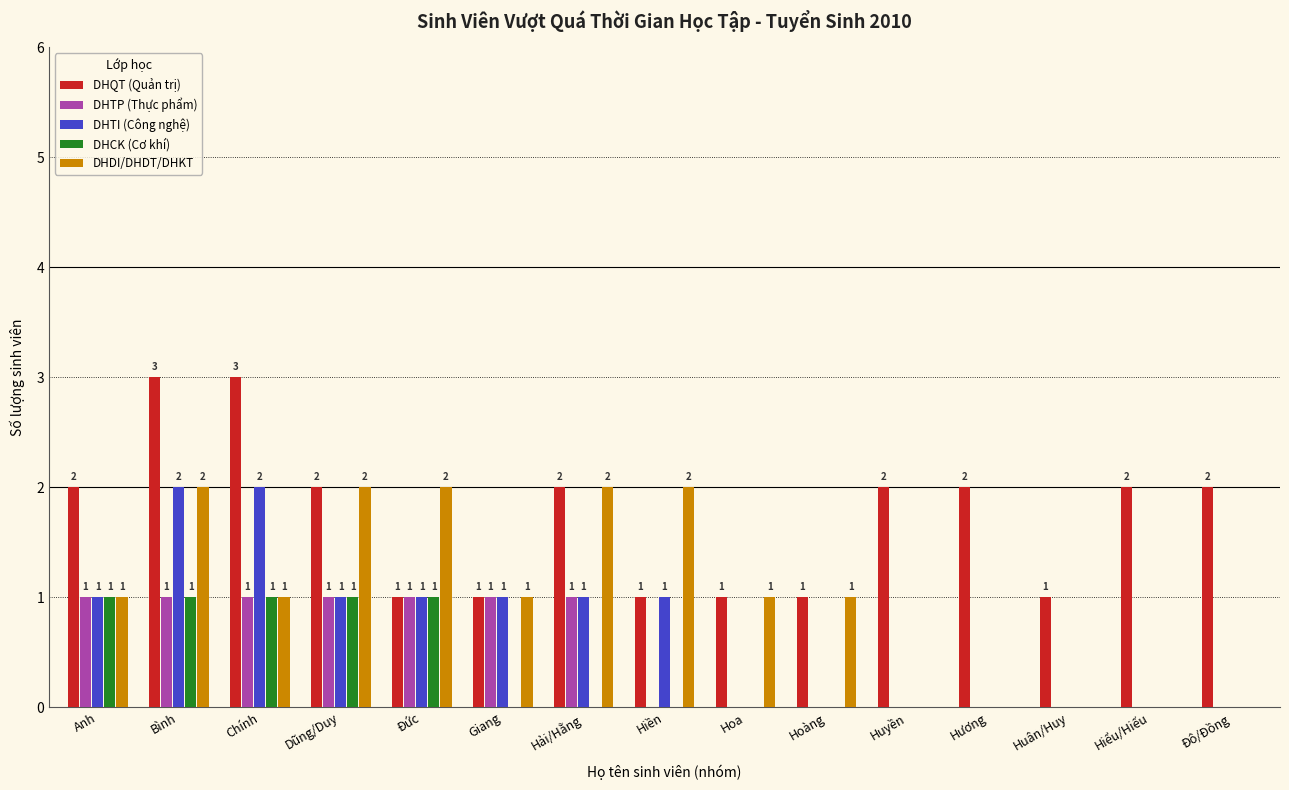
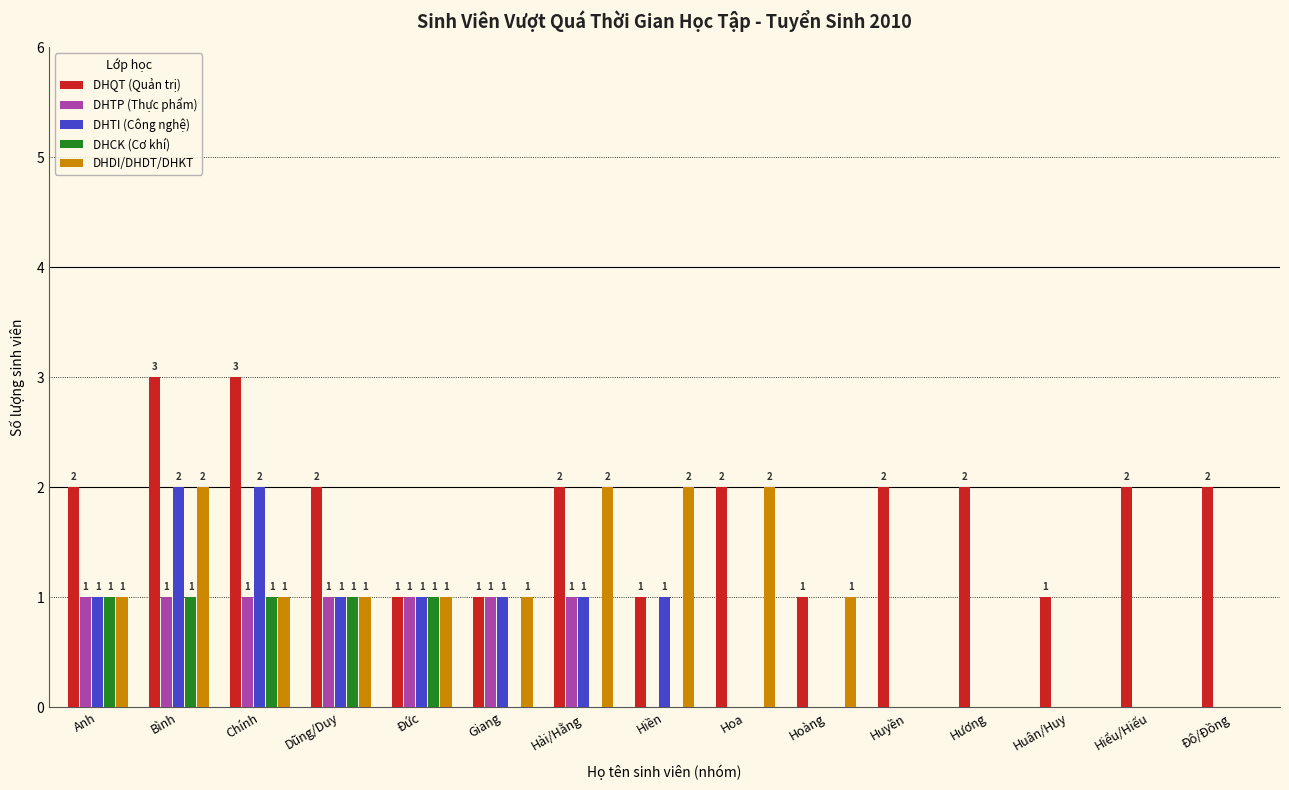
  {
    "DHQT (Quản trị)": {
      "Anh": 2,
      "Bình": 3,
      "Chính": 3,
      "Dũng/Duy": 2,
      "Đức": 1,
      "Giang": 1,
      "Hải/Hằng": 2,
      "Hiền": 1,
-     "Hoa": 1,
+     "Hoa": 2,
      "Hoàng": 1,
      "Huyền": 2,
      "Hương": 2,
      "Huân/Huy": 1,
      "Hiểu/Hiếu": 2,
      "Đô/Đồng": 2
    },
    "DHTP (Thực phẩm)": {
      "Anh": 1,
      "Bình": 1,
      "Chính": 1,
      "Dũng/Duy": 1,
      "Đức": 1,
      "Giang": 1,
      "Hải/Hằng": 1
    },
    "DHTI (Công nghệ)": {
      "Anh": 1,
      "Bình": 2,
      "Chính": 2,
      "Dũng/Duy": 1,
      "Đức": 1,
      "Giang": 1,
      "Hải/Hằng": 1,
      "Hiền": 1
    },
    "DHCK (Cơ khí)": {
      "Anh": 1,
      "Bình": 1,
      "Chính": 1,
      "Dũng/Duy": 1,
      "Đức": 1
    },
    "DHDI/DHDT/DHKT": {
      "Anh": 1,
      "Bình": 2,
      "Chính": 1,
-     "Dũng/Duy": 2,
-     "Đức": 2,
+     "Dũng/Duy": 1,
+     "Đức": 1,
      "Giang": 1,
      "Hải/Hằng": 2,
      "Hiền": 2,
-     "Hoa": 1,
+     "Hoa": 2,
      "Hoàng": 1
    }
  }
